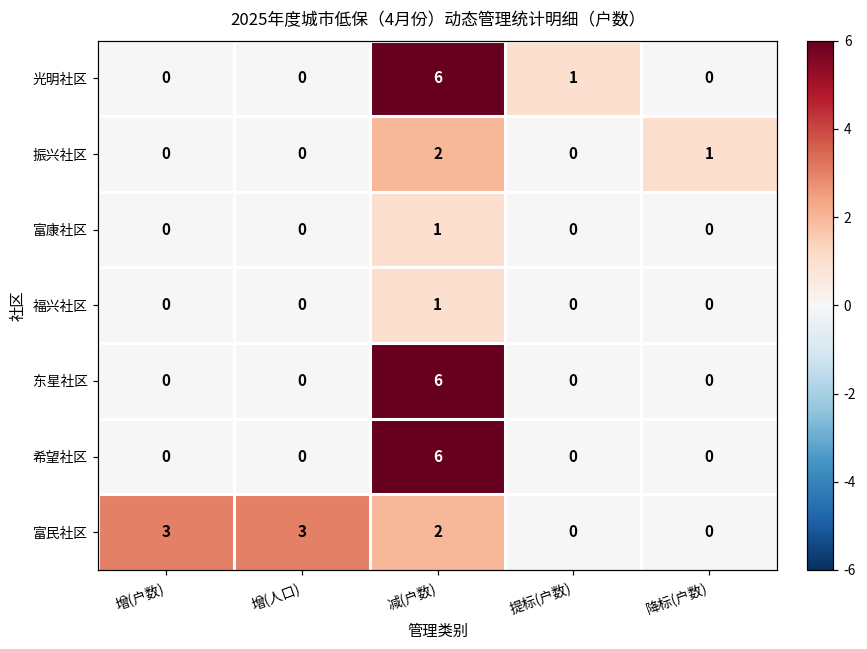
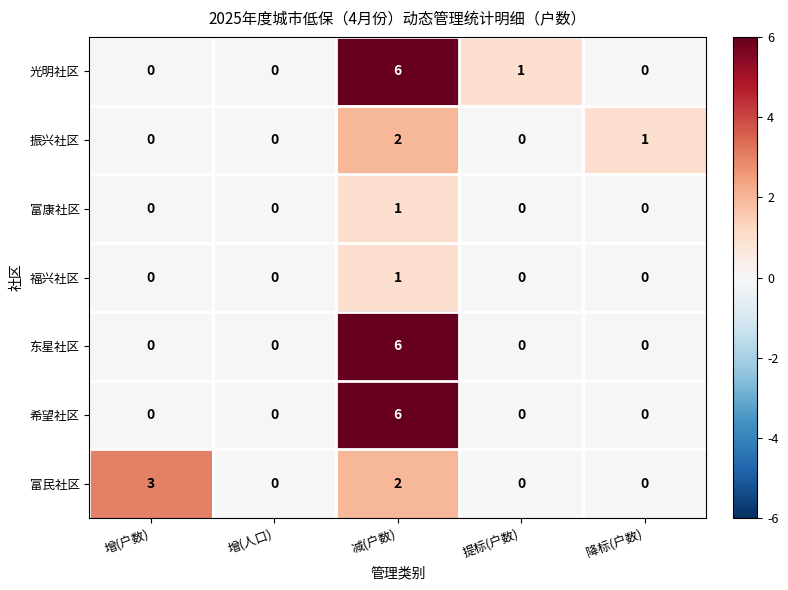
  {
    "光明社区": {
      "增(户数)": 0,
      "增(人口)": 0,
      "减(户数)": 6,
      "提标(户数)": 1,
      "降标(户数)": 0
    },
    "振兴社区": {
      "增(户数)": 0,
      "增(人口)": 0,
      "减(户数)": 2,
      "提标(户数)": 0,
      "降标(户数)": 1
    },
    "富康社区": {
      "增(户数)": 0,
      "增(人口)": 0,
      "减(户数)": 1,
      "提标(户数)": 0,
      "降标(户数)": 0
    },
    "福兴社区": {
      "增(户数)": 0,
      "增(人口)": 0,
      "减(户数)": 1,
      "提标(户数)": 0,
      "降标(户数)": 0
    },
    "东星社区": {
      "增(户数)": 0,
      "增(人口)": 0,
      "减(户数)": 6,
      "提标(户数)": 0,
      "降标(户数)": 0
    },
    "希望社区": {
      "增(户数)": 0,
      "增(人口)": 0,
      "减(户数)": 6,
      "提标(户数)": 0,
      "降标(户数)": 0
    },
    "富民社区": {
      "增(户数)": 3,
-     "增(人口)": 3,
+     "增(人口)": 0,
      "减(户数)": 2,
      "提标(户数)": 0,
      "降标(户数)": 0
    }
  }
